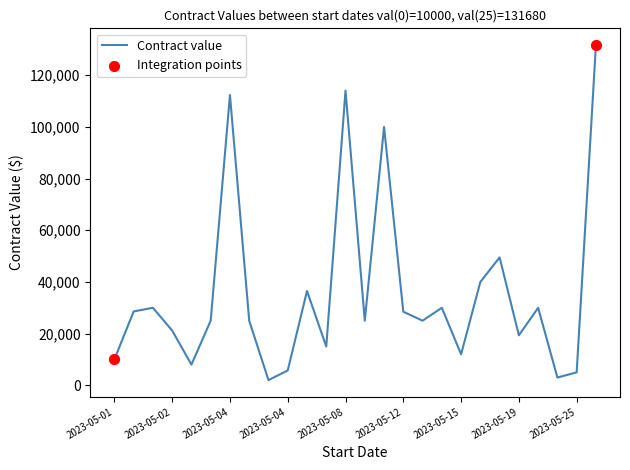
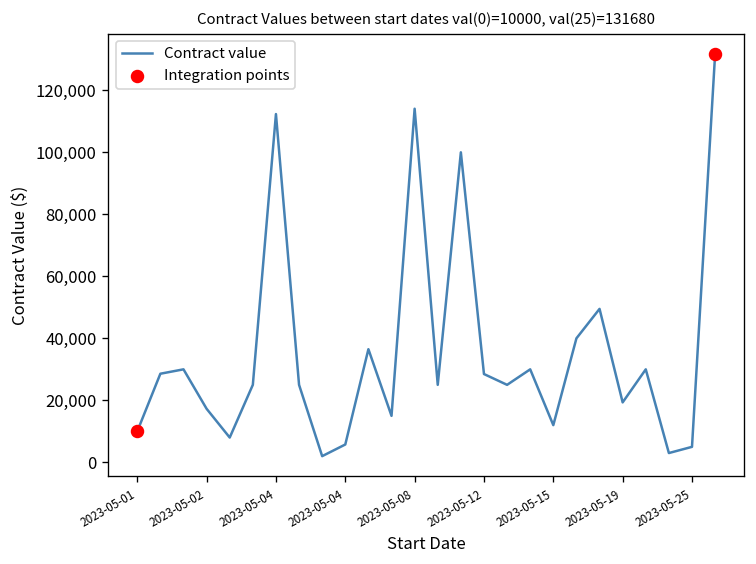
  {
    "Contract value": {
-     "2023-05-02": "21,000",
+     "2023-05-02": "17,000",
      "2023-05-08": "114,000",
      "2023-05-12": "28,000"
    }
  }
